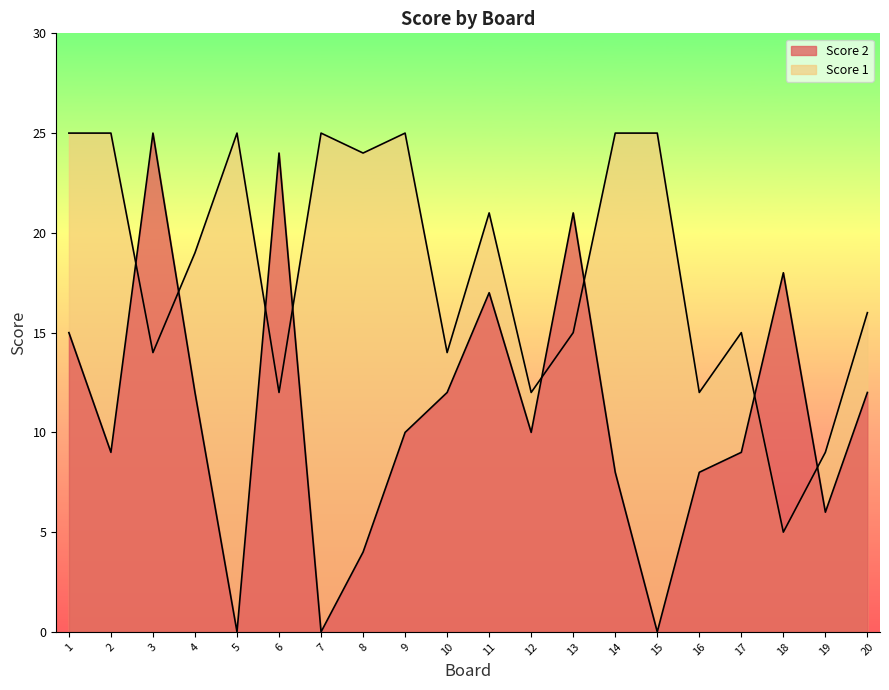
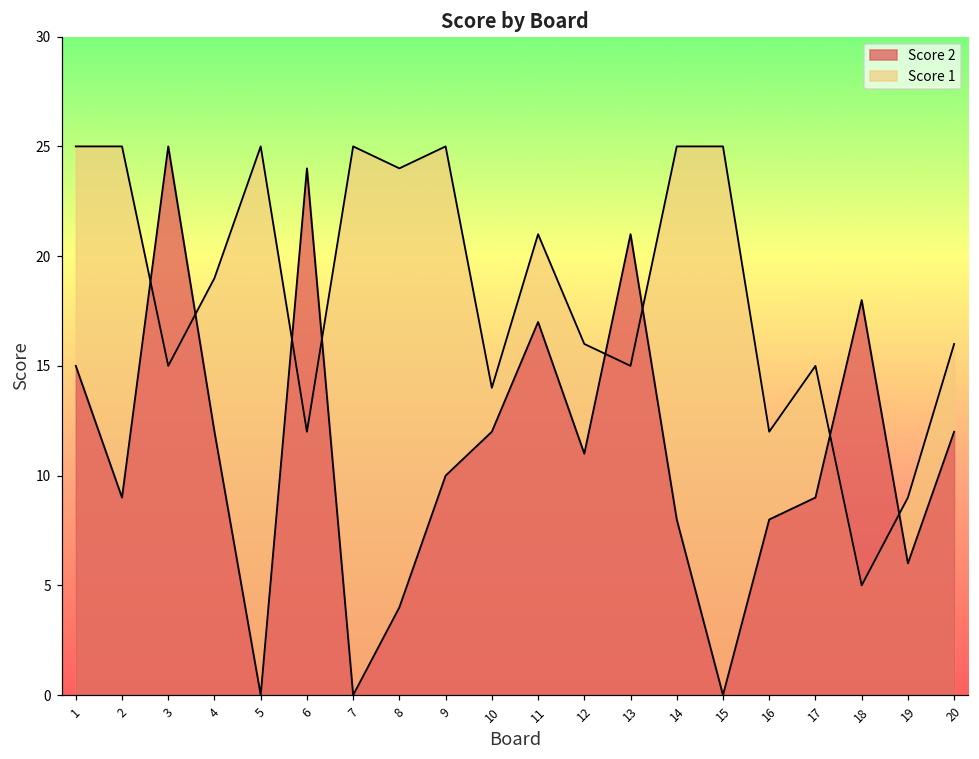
  {
    "Score 2": {
      "1": 15,
      "2": 9,
      "3": 25,
      "4": 12,
      "5": 0,
      "6": 24,
      "7": 0,
      "8": 4,
      "9": 10,
      "10": 12,
      "11": 17,
-     "12": 10,
+     "12": 11,
      "13": 21,
      "14": 8,
      "15": 0,
      "16": 8,
      "17": 9,
      "18": 18,
      "19": 6,
      "20": 12
    },
    "Score 1": {
      "1": 25,
      "2": 25,
-     "3": 14,
+     "3": 15,
      "4": 19,
      "5": 25,
      "6": 12,
      "7": 25,
      "8": 24,
      "9": 25,
      "10": 14,
      "11": 21,
-     "12": 12,
+     "12": 16,
      "13": 15,
      "14": 25,
      "15": 25,
      "16": 12,
      "17": 15,
      "18": 5,
      "19": 9,
      "20": 16
    }
  }
